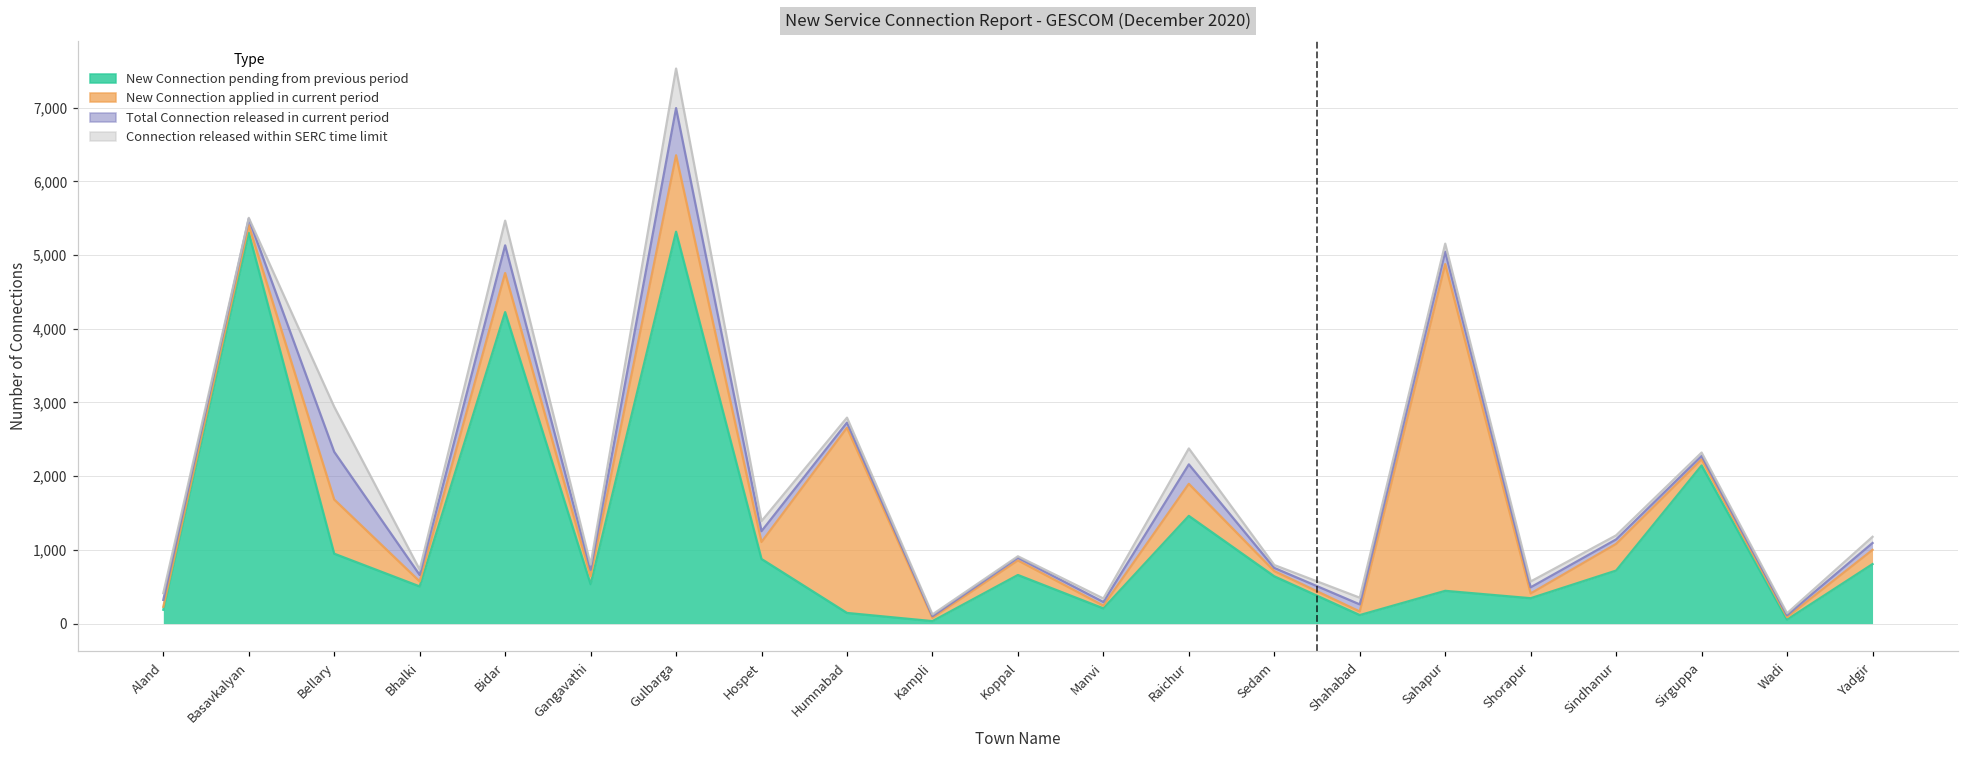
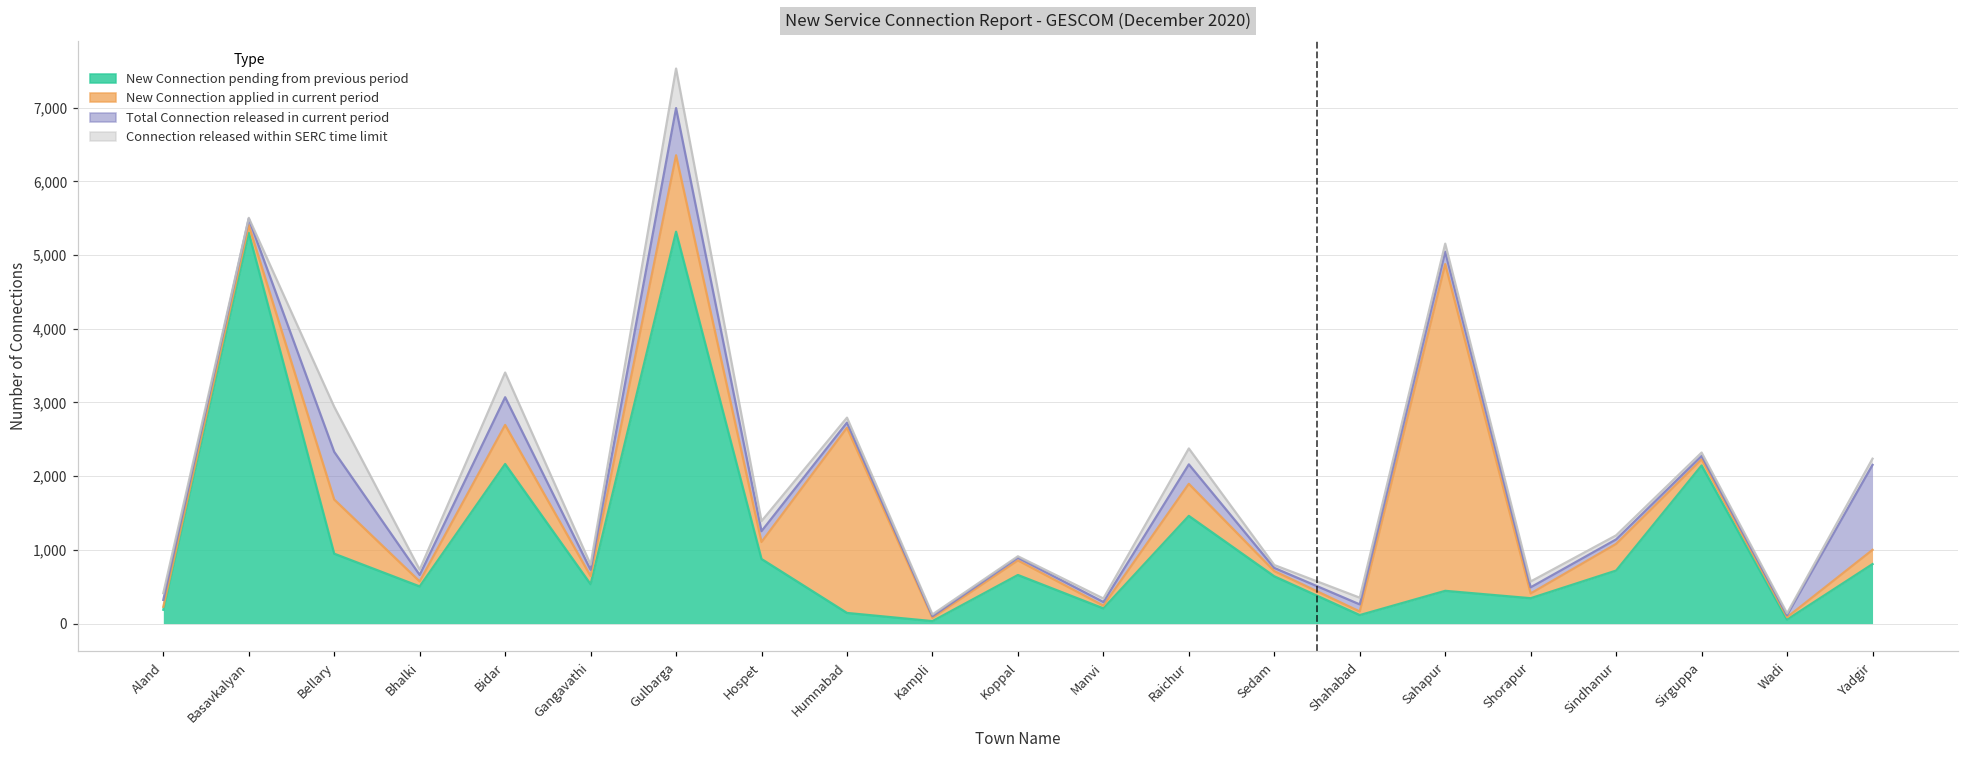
  {
    "New Connection pending from previous period": {
      "Aland": "200",
      "Basavkalyan": "5,300",
      "Bellary": "900",
      "Bhalki": "500",
-     "Bidar": "4,200",
+     "Bidar": "2,200",
      "Gangavathi": "500",
      "Gulbarga": "5,300",
      "Hospet": "900",
      "Humnabad": "100",
      "Kampli": "0",
      "Koppal": "700",
      "Manvi": "200",
      "Raichur": "1,500",
      "Sedam": "600",
      "Shahabad": "100",
      "Sahapur": "400",
      "Shorapur": "300",
      "Sindhanur": "700",
      "Sirguppa": "2,100",
      "Yadgir": "800"
    },
    "New Connection applied in current period": {
      "Aland": "0",
      "Basavkalyan": "100",
      "Bellary": "700",
      "Bhalki": "100",
      "Bidar": "500",
      "Gangavathi": "100",
      "Gulbarga": "1,000",
      "Hospet": "200",
      "Humnabad": "2,500",
      "Manvi": "0",
      "Raichur": "400",
      "Sedam": "100",
      "Shahabad": "0",
      "Sahapur": "4,400",
      "Shorapur": "100",
      "Sindhanur": "400",
      "Sirguppa": "100",
      "Yadgir": "200"
    },
    "Total Connection released in current period": {
      "Aland": "100",
      "Bellary": "600",
      "Bhalki": "100",
      "Bidar": "400",
      "Gangavathi": "100",
      "Gulbarga": "600",
      "Hospet": "100",
      "Humnabad": "100",
      "Manvi": "0",
      "Raichur": "300",
      "Sedam": "0",
      "Shahabad": "100",
      "Sahapur": "200",
      "Shorapur": "100",
      "Sindhanur": "100",
      "Sirguppa": "0",
-     "Yadgir": "100"
+     "Yadgir": "1,200"
    },
    "Connection released within SERC time limit": {
      "Aland": "100",
      "Bellary": "600",
      "Bhalki": "100",
      "Bidar": "300",
      "Gangavathi": "100",
      "Gulbarga": "500",
      "Hospet": "100",
      "Humnabad": "100",
      "Manvi": "0",
      "Raichur": "200",
      "Sedam": "0",
      "Shahabad": "100",
      "Sahapur": "100",
      "Shorapur": "100",
      "Sindhanur": "100",
      "Sirguppa": "0",
      "Yadgir": "100"
    }
  }
